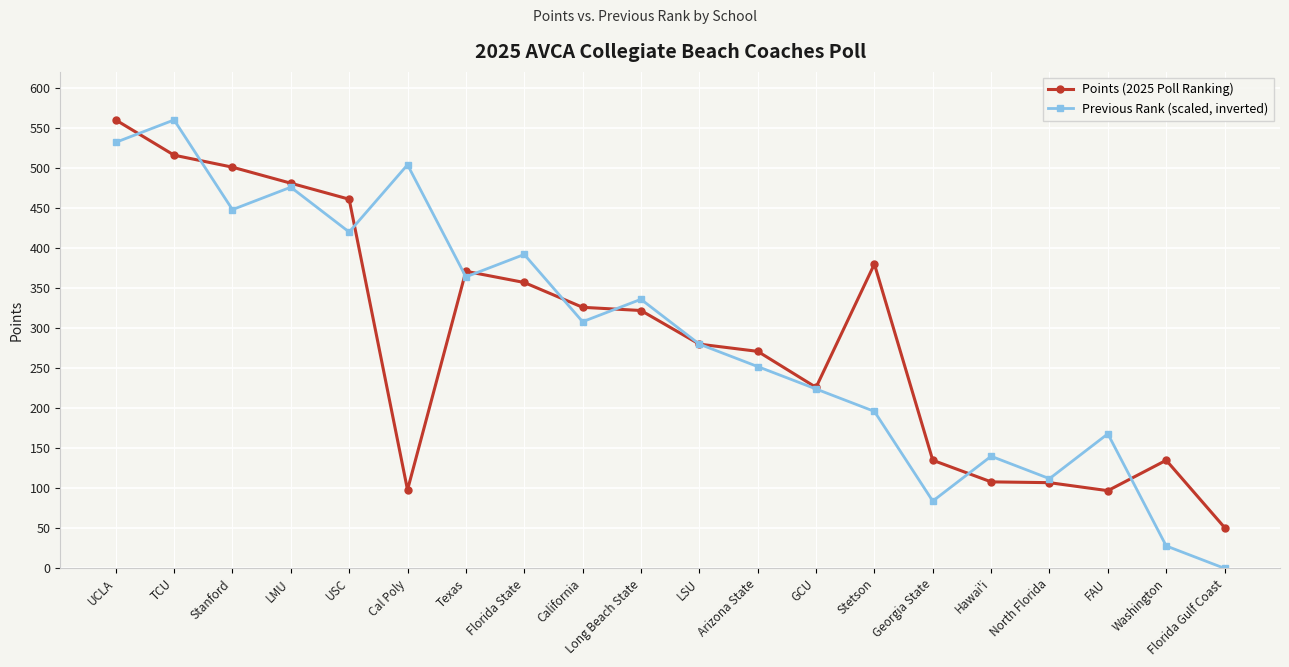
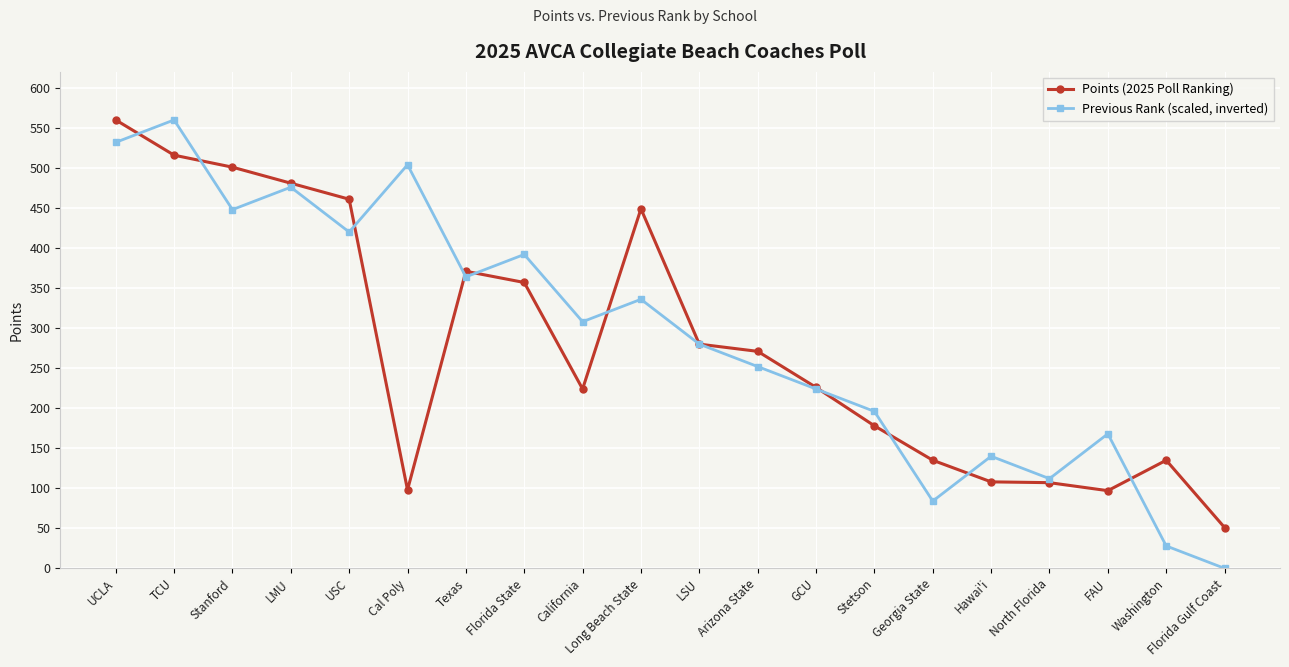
  {
    "Points (2025 Poll Ranking)": {
      "UCLA": 560,
      "TCU": 520,
      "Stanford": 500,
      "LMU": 480,
      "USC": 460,
      "Cal Poly": 100,
      "Texas": 370,
      "Florida State": 360,
-     "California": 330,
-     "Long Beach State": 320,
+     "California": 220,
+     "Long Beach State": 450,
      "Arizona State": 270,
-     "Stetson": 380,
+     "Stetson": 180,
      "Georgia State": 140,
      "Hawai'i": 110,
      "North Florida": 110,
      "FAU": 100,
      "Washington": 140,
      "Florida Gulf Coast": 50
    },
    "Previous Rank (scaled, inverted)": {
      "UCLA": 530,
      "TCU": 560,
      "Stanford": 450,
      "LMU": 480,
      "USC": 420,
      "Cal Poly": 500,
      "Texas": 360,
      "Florida State": 390,
      "California": 310,
      "Long Beach State": 340,
      "Arizona State": 250,
      "Stetson": 200,
      "Georgia State": 80,
      "Hawai'i": 140,
      "North Florida": 110,
      "FAU": 170,
      "Washington": 30,
      "Florida Gulf Coast": 0
    }
  }
